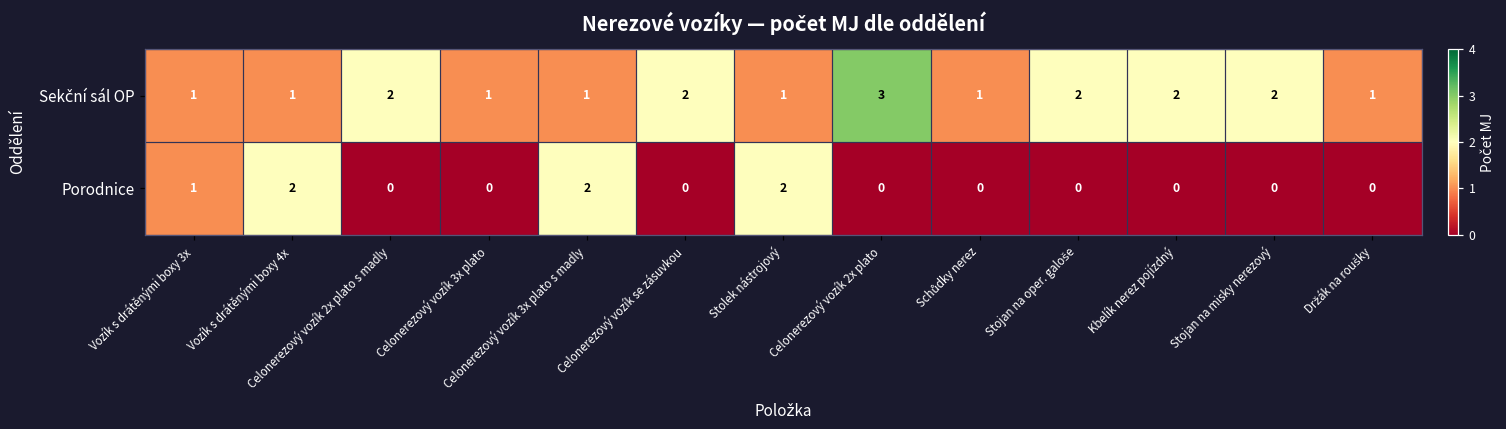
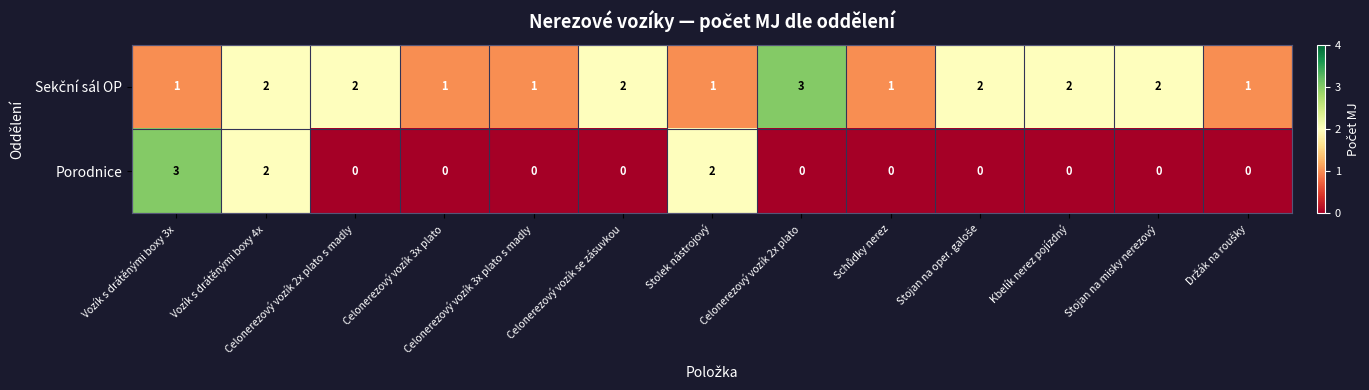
  {
    "Sekční sál OP": {
      "Vozík s drátěnými boxy 3x": 1,
-     "Vozík s drátěnými boxy 4x": 1,
+     "Vozík s drátěnými boxy 4x": 2,
      "Celonerezový vozík 2x plato s madly": 2,
      "Celonerezový vozík 3x plato": 1,
      "Celonerezový vozík 3x plato s madly": 1,
      "Celonerezový vozík se zásuvkou": 2,
      "Stolek nástrojový": 1,
      "Celonerezový vozík 2x plato": 3,
      "Schůdky nerez": 1,
      "Stojan na oper. galoše": 2,
      "Kbelík nerez pojízdný": 2,
      "Stojan na misky nerezový": 2,
      "Držák na roušky": 1
    },
    "Porodnice": {
-     "Vozík s drátěnými boxy 3x": 1,
+     "Vozík s drátěnými boxy 3x": 3,
      "Vozík s drátěnými boxy 4x": 2,
      "Celonerezový vozík 2x plato s madly": 0,
      "Celonerezový vozík 3x plato": 0,
-     "Celonerezový vozík 3x plato s madly": 2,
+     "Celonerezový vozík 3x plato s madly": 0,
      "Celonerezový vozík se zásuvkou": 0,
      "Stolek nástrojový": 2,
      "Celonerezový vozík 2x plato": 0,
      "Schůdky nerez": 0,
      "Stojan na oper. galoše": 0,
      "Kbelík nerez pojízdný": 0,
      "Stojan na misky nerezový": 0,
      "Držák na roušky": 0
    }
  }
